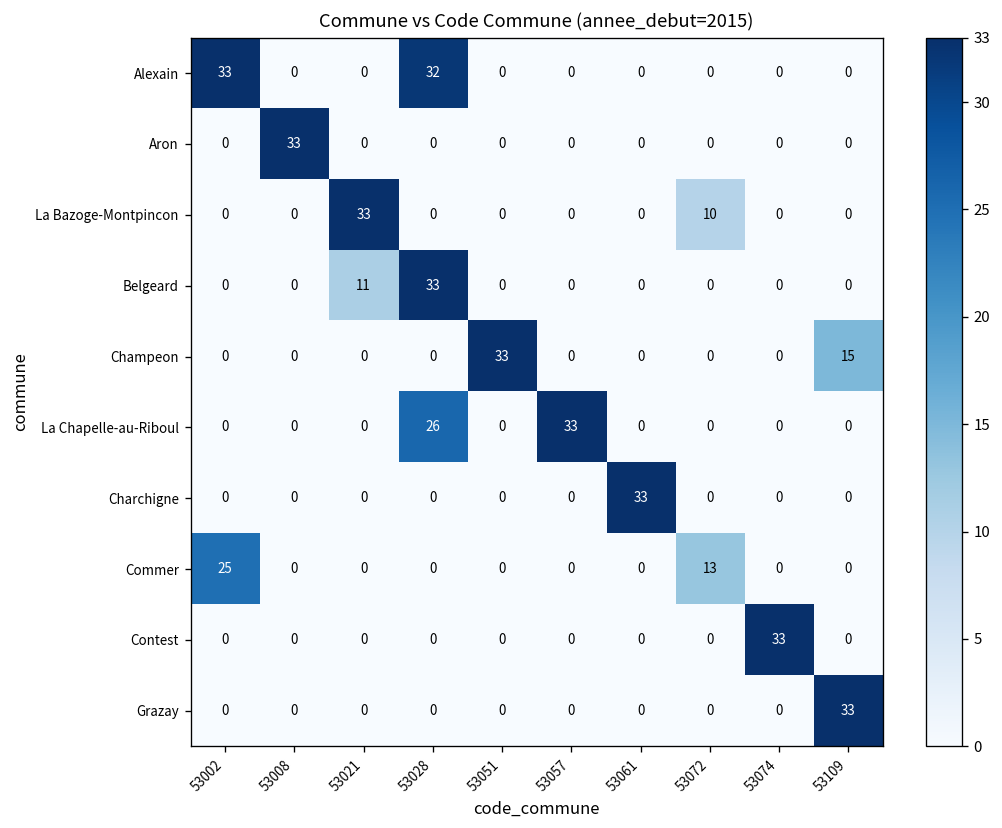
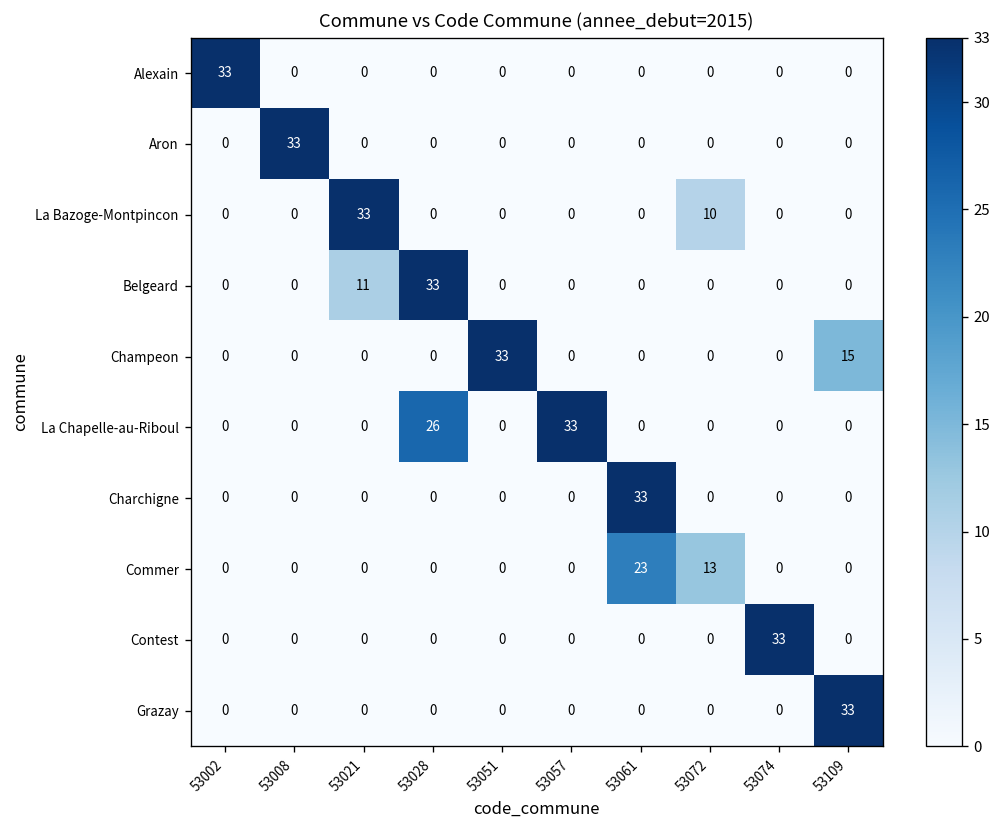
  {
    "Alexain": {
      "53002": 33,
      "53008": 0,
      "53021": 0,
-     "53028": 32,
+     "53028": 0,
      "53051": 0,
      "53057": 0,
      "53061": 0,
      "53072": 0,
      "53074": 0,
      "53109": 0
    },
    "Aron": {
      "53002": 0,
      "53008": 33,
      "53021": 0,
      "53028": 0,
      "53051": 0,
      "53057": 0,
      "53061": 0,
      "53072": 0,
      "53074": 0,
      "53109": 0
    },
    "La Bazoge-Montpincon": {
      "53002": 0,
      "53008": 0,
      "53021": 33,
      "53028": 0,
      "53051": 0,
      "53057": 0,
      "53061": 0,
      "53072": 10,
      "53074": 0,
      "53109": 0
    },
    "Belgeard": {
      "53002": 0,
      "53008": 0,
      "53021": 11,
      "53028": 33,
      "53051": 0,
      "53057": 0,
      "53061": 0,
      "53072": 0,
      "53074": 0,
      "53109": 0
    },
    "Champeon": {
      "53002": 0,
      "53008": 0,
      "53021": 0,
      "53028": 0,
      "53051": 33,
      "53057": 0,
      "53061": 0,
      "53072": 0,
      "53074": 0,
      "53109": 15
    },
    "La Chapelle-au-Riboul": {
      "53002": 0,
      "53008": 0,
      "53021": 0,
      "53028": 26,
      "53051": 0,
      "53057": 33,
      "53061": 0,
      "53072": 0,
      "53074": 0,
      "53109": 0
    },
    "Charchigne": {
      "53002": 0,
      "53008": 0,
      "53021": 0,
      "53028": 0,
      "53051": 0,
      "53057": 0,
      "53061": 33,
      "53072": 0,
      "53074": 0,
      "53109": 0
    },
    "Commer": {
-     "53002": 25,
+     "53002": 0,
      "53008": 0,
      "53021": 0,
      "53028": 0,
      "53051": 0,
      "53057": 0,
-     "53061": 0,
+     "53061": 23,
      "53072": 13,
      "53074": 0,
      "53109": 0
    },
    "Contest": {
      "53002": 0,
      "53008": 0,
      "53021": 0,
      "53028": 0,
      "53051": 0,
      "53057": 0,
      "53061": 0,
      "53072": 0,
      "53074": 33,
      "53109": 0
    },
    "Grazay": {
      "53002": 0,
      "53008": 0,
      "53021": 0,
      "53028": 0,
      "53051": 0,
      "53057": 0,
      "53061": 0,
      "53072": 0,
      "53074": 0,
      "53109": 33
    }
  }
